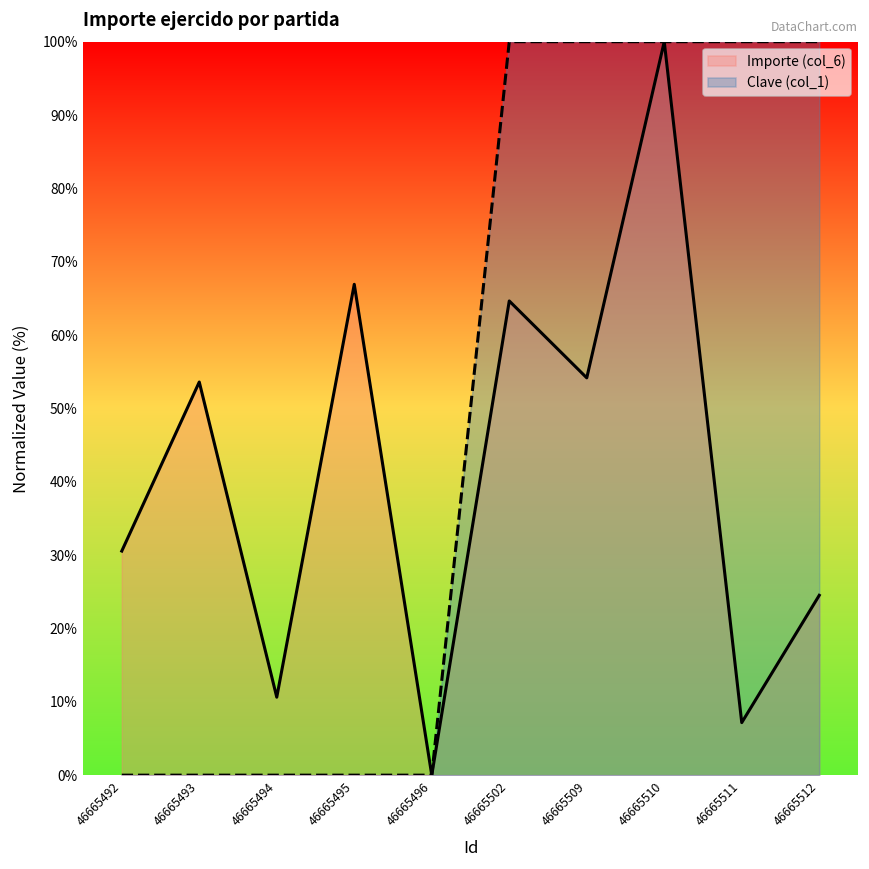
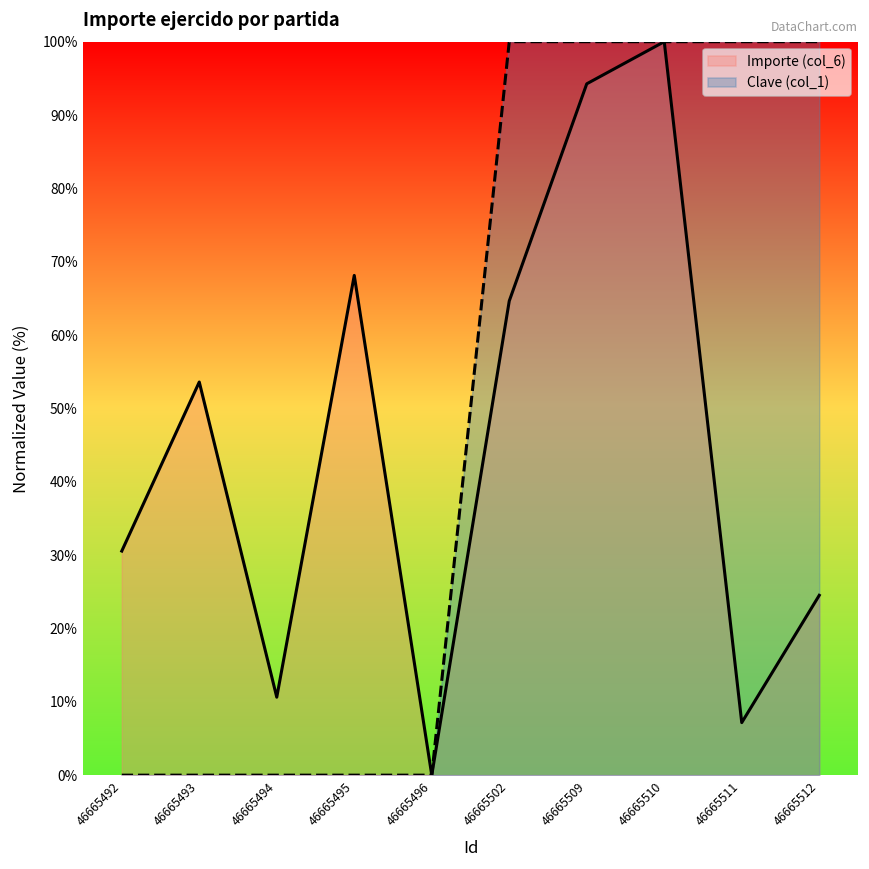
  {
    "Importe (col_6)": {
      "46665492": "31%",
      "46665493": "54%",
      "46665494": "11%",
-     "46665495": "67%",
+     "46665495": "68%",
      "46665502": "65%",
-     "46665509": "54%",
+     "46665509": "94%",
      "46665511": "7%",
      "46665512": "25%"
    },
    "Clave (col_1)": {
      "46665492": "0%",
      "46665493": "0%",
      "46665494": "0%",
      "46665495": "0%",
      "46665502": "100%",
      "46665509": "100%",
      "46665511": "100%",
      "46665512": "100%"
    }
  }
